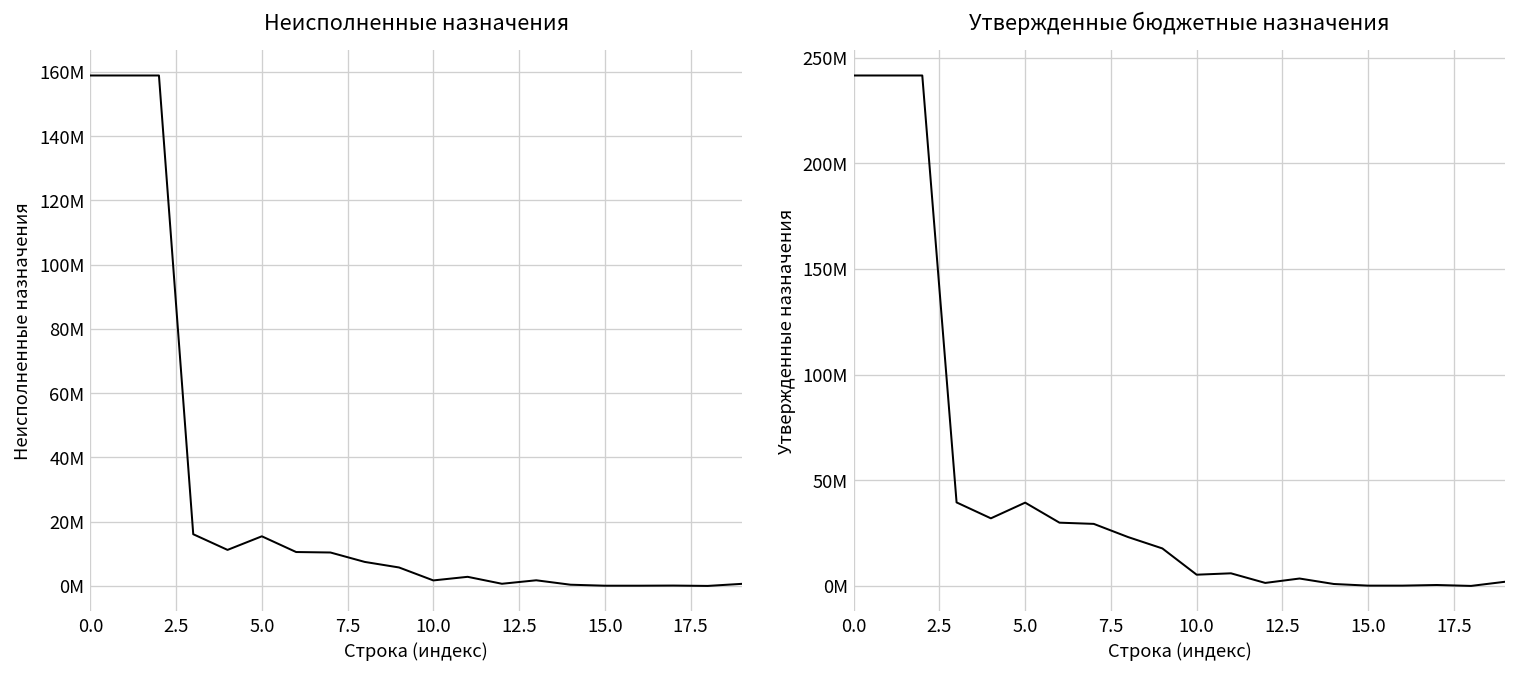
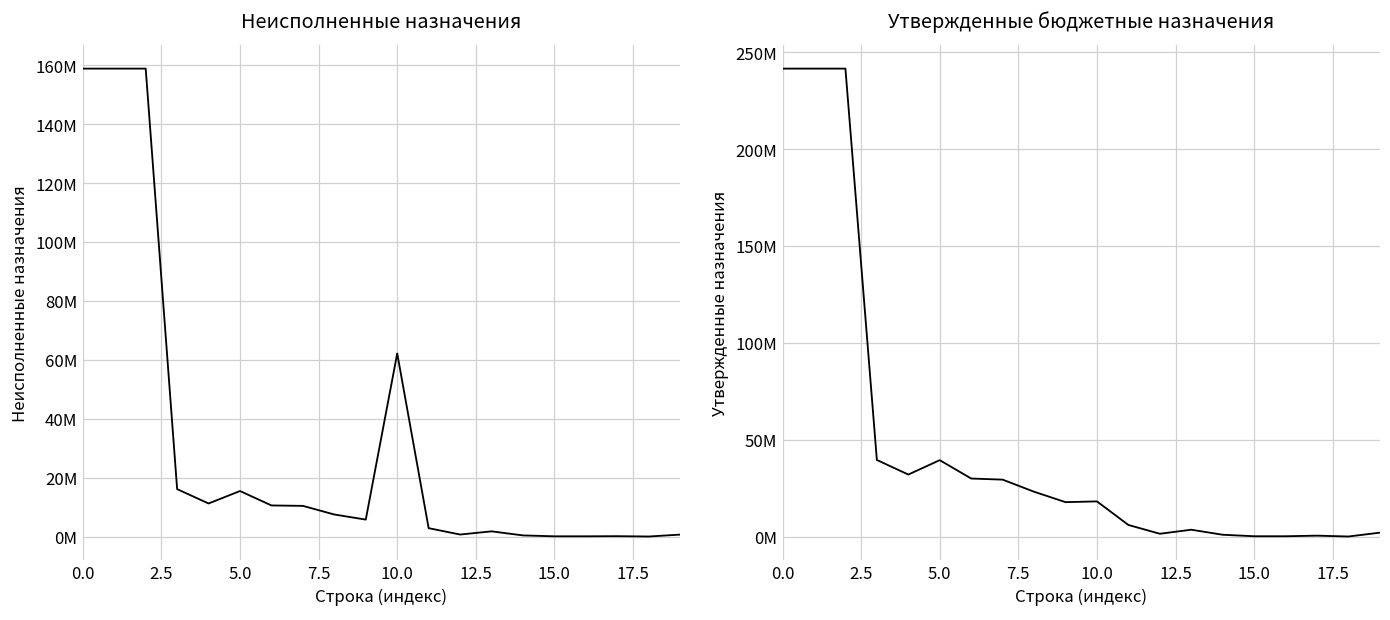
  {
    "Неисполненные назначения": {
      "0.0": 159000000,
      "5.0": 15000000,
-     "10.0": 2000000,
+     "10.0": 62000000,
      "15.0": 0
    },
    "Утвержденные бюджетные назначения": {
      "0.0": 242000000,
      "5.0": 39000000,
-     "10.0": 5000000,
+     "10.0": 18000000,
      "15.0": 0
    }
  }
